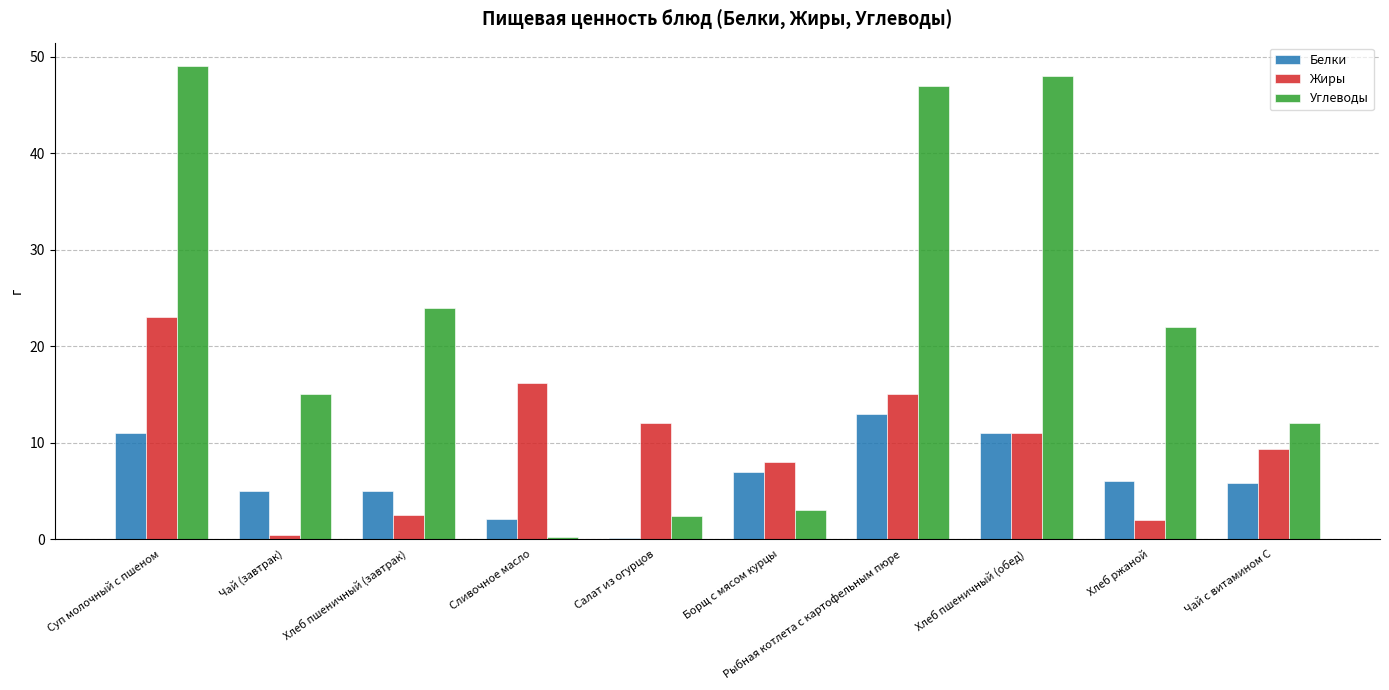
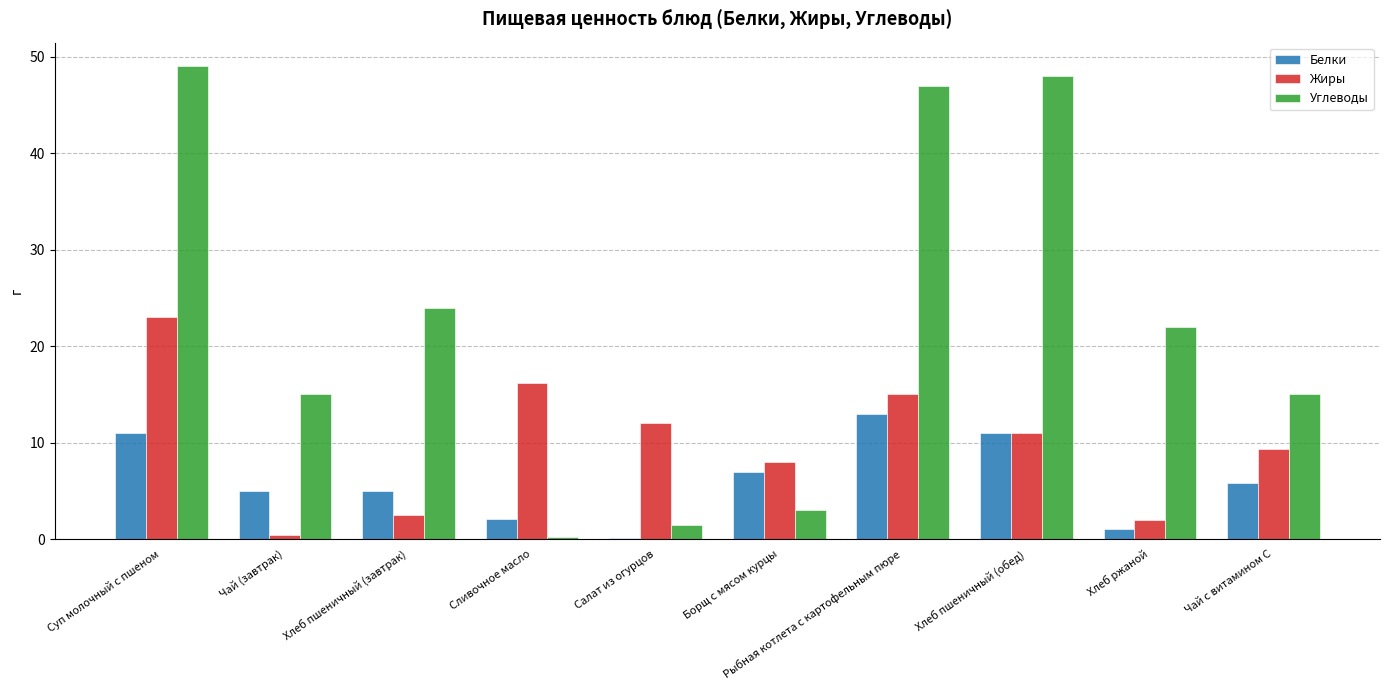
  {
    "Белки": {
      "Суп молочный с пшеном": 11,
      "Чай (завтрак)": 5,
      "Хлеб пшеничный (завтрак)": 5,
      "Сливочное масло": 2,
      "Борщ с мясом курцы": 7,
      "Рыбная котлета с картофельным пюре": 13,
      "Хлеб пшеничный (обед)": 11,
-     "Хлеб ржаной": 6,
+     "Хлеб ржаной": 1,
      "Чай с витамином С": 6
    },
    "Жиры": {
      "Суп молочный с пшеном": 23,
      "Чай (завтрак)": 0,
      "Хлеб пшеничный (завтрак)": 3,
      "Сливочное масло": 16,
      "Салат из огурцов": 12,
      "Борщ с мясом курцы": 8,
      "Рыбная котлета с картофельным пюре": 15,
      "Хлеб пшеничный (обед)": 11,
      "Хлеб ржаной": 2,
      "Чай с витамином С": 9
    },
    "Углеводы": {
      "Суп молочный с пшеном": 49,
      "Чай (завтрак)": 15,
      "Хлеб пшеничный (завтрак)": 24,
-     "Салат из огурцов": 2.4,
+     "Салат из огурцов": 1.5,
      "Борщ с мясом курцы": 3,
      "Рыбная котлета с картофельным пюре": 47,
      "Хлеб пшеничный (обед)": 48,
      "Хлеб ржаной": 22,
-     "Чай с витамином С": 12
+     "Чай с витамином С": 15
    }
  }
